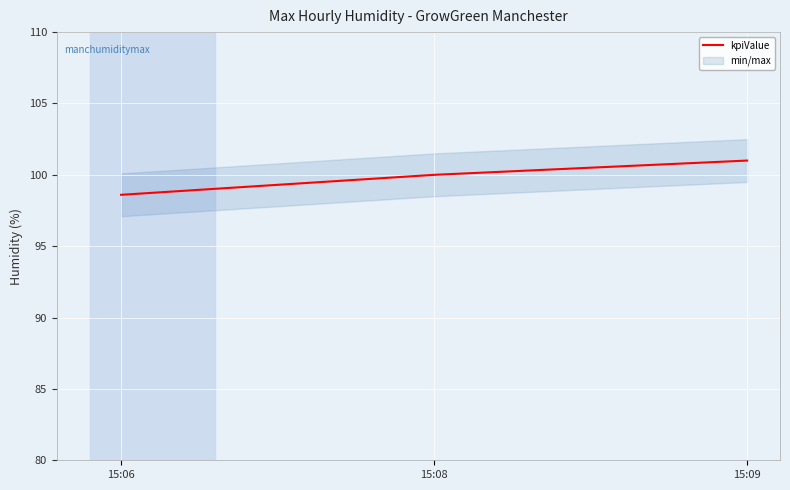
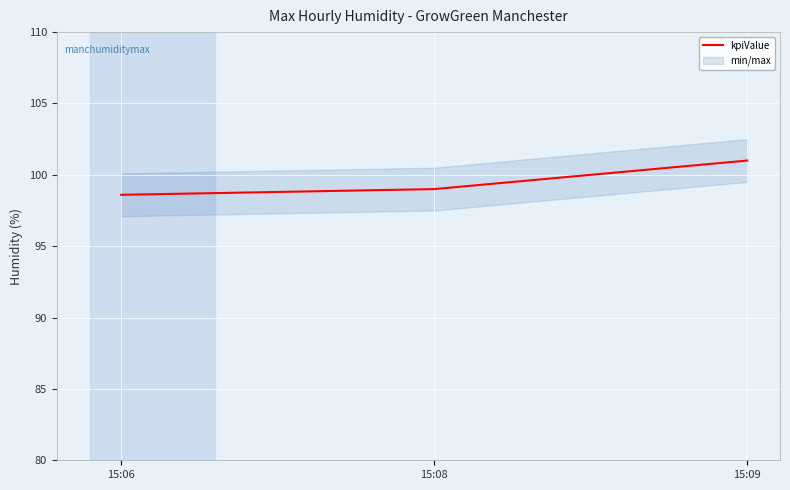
  {
    "kpiValue": {
      "15:06": 98.6,
-     "15:08": 100,
+     "15:08": 99,
      "15:09": 101
    }
  }
